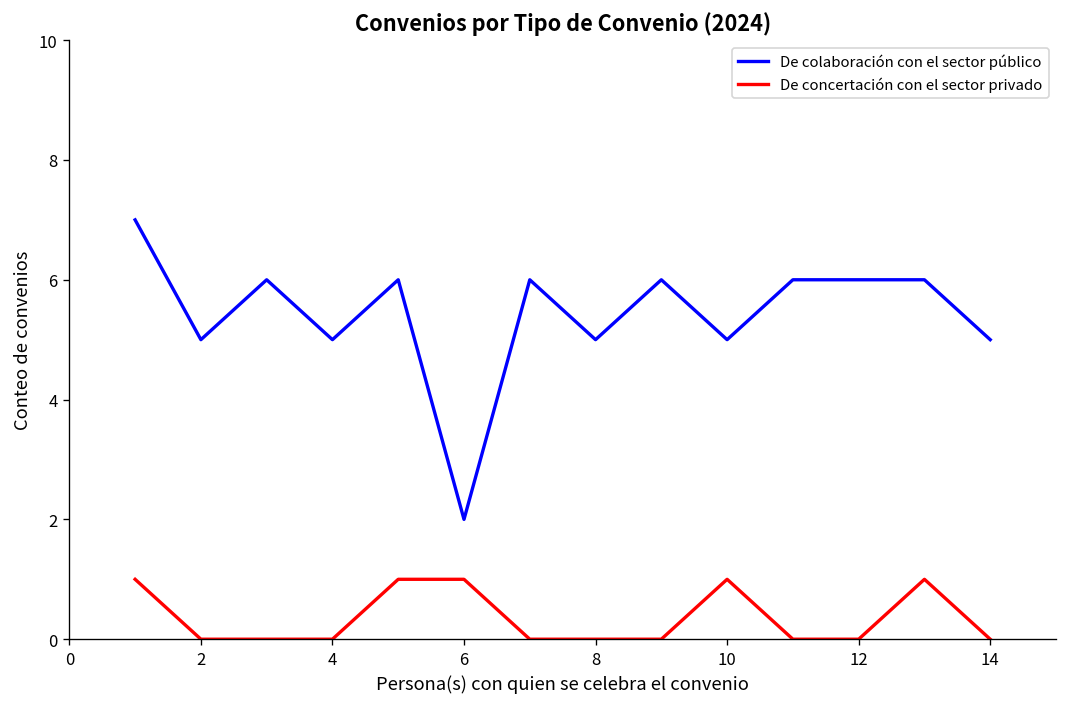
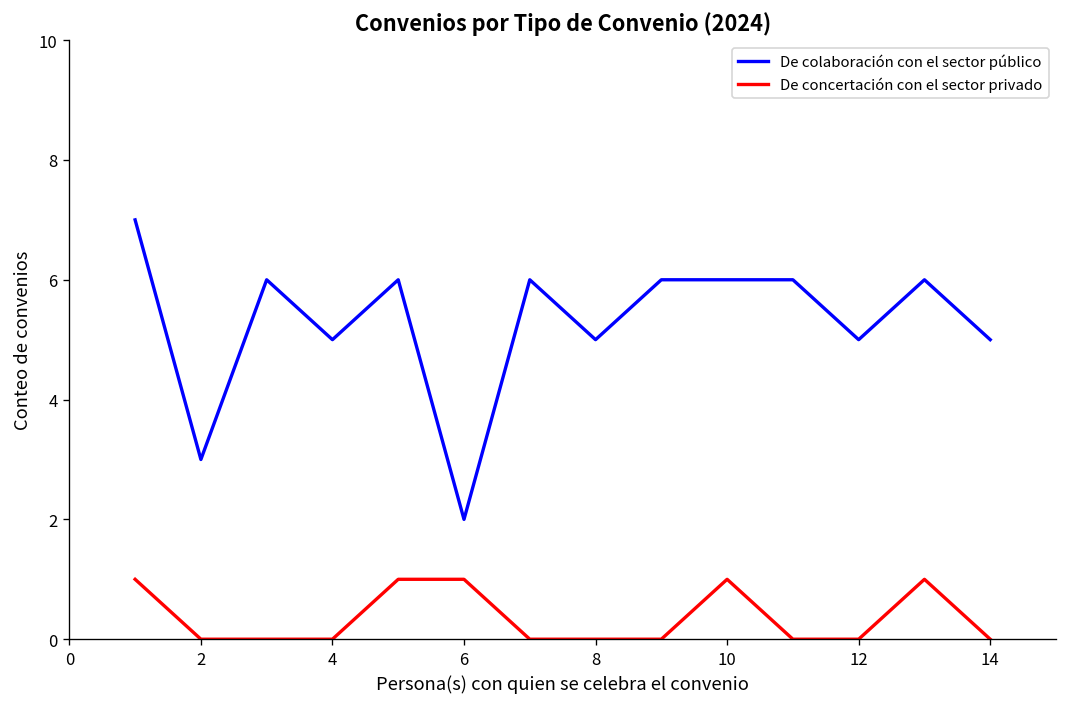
  {
    "De colaboración con el sector público": {
-     "2": 5,
+     "2": 3,
      "4": 5,
      "6": 2,
      "8": 5,
-     "10": 5,
-     "12": 6,
+     "10": 6,
+     "12": 5,
      "14": 5
    },
    "De concertación con el sector privado": {
      "2": 0,
      "4": 0,
      "6": 1,
      "8": 0,
      "10": 1,
      "12": 0,
      "14": 0
    }
  }
